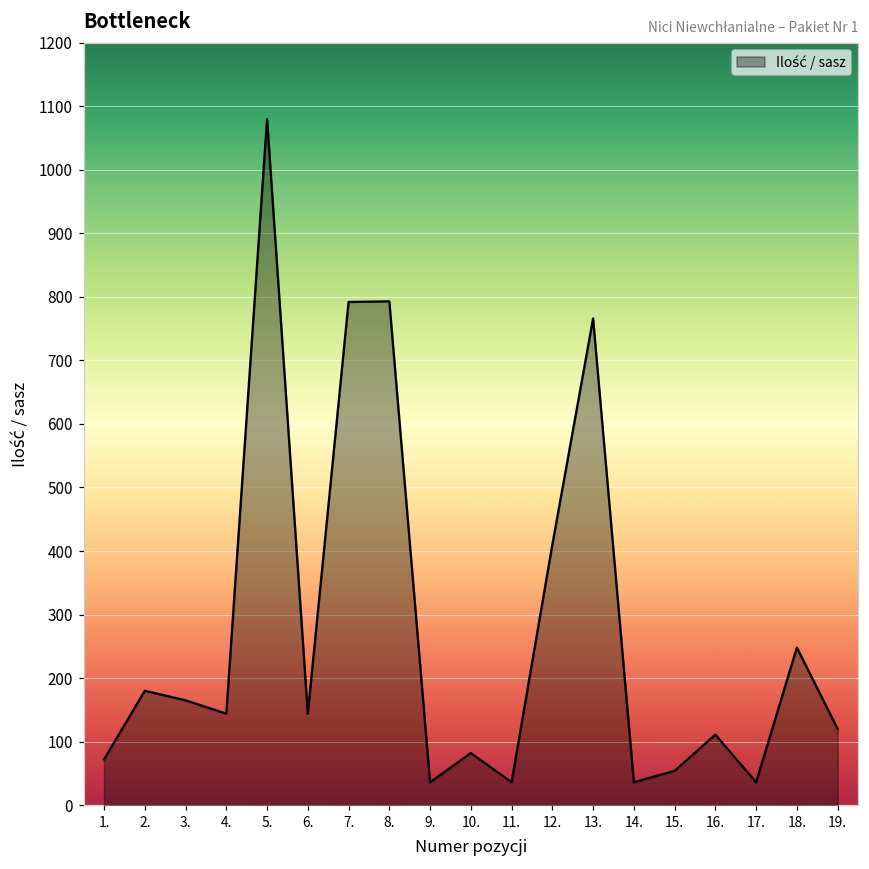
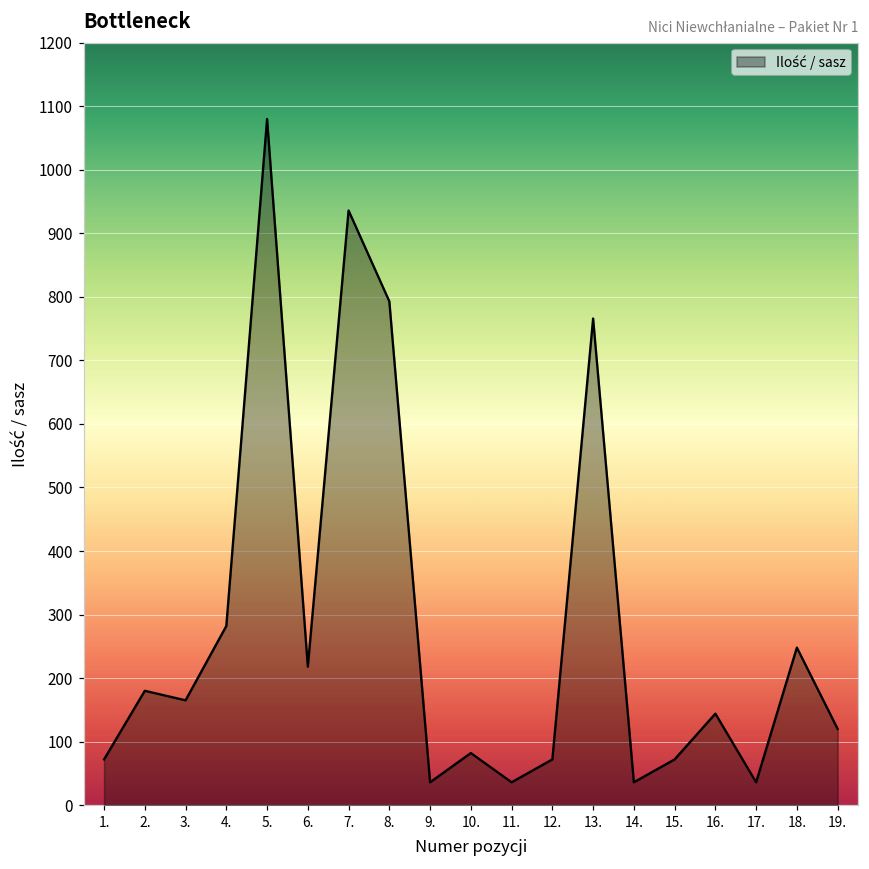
  {
    "1.": 70,
    "2.": 180,
    "3.": 170,
-   "4.": 140,
+   "4.": 280,
    "5.": 1080,
-   "6.": 140,
-   "7.": 790,
+   "6.": 220,
+   "7.": 940,
    "8.": 790,
    "9.": 40,
    "10.": 80,
    "11.": 40,
-   "12.": 410,
+   "12.": 70,
    "13.": 770,
    "14.": 40,
-   "15.": 50,
-   "16.": 110,
+   "15.": 70,
+   "16.": 140,
    "17.": 40,
    "18.": 250,
    "19.": 120
  }
